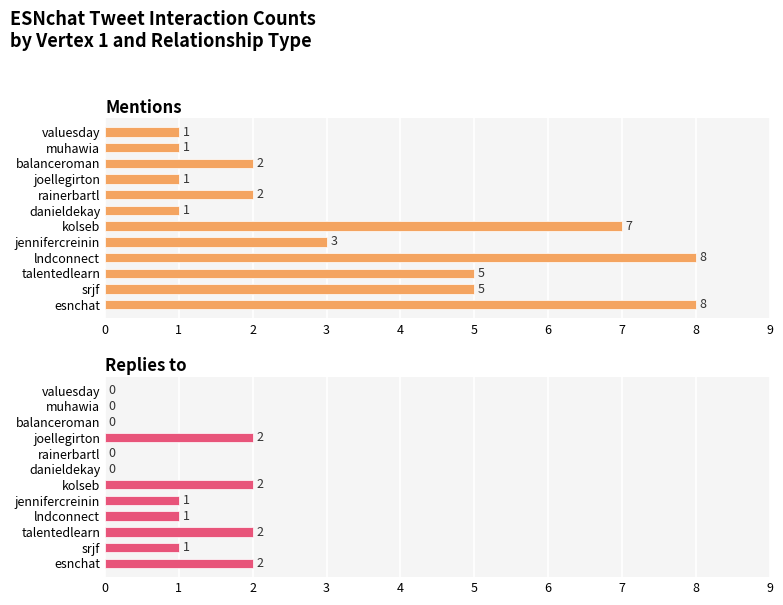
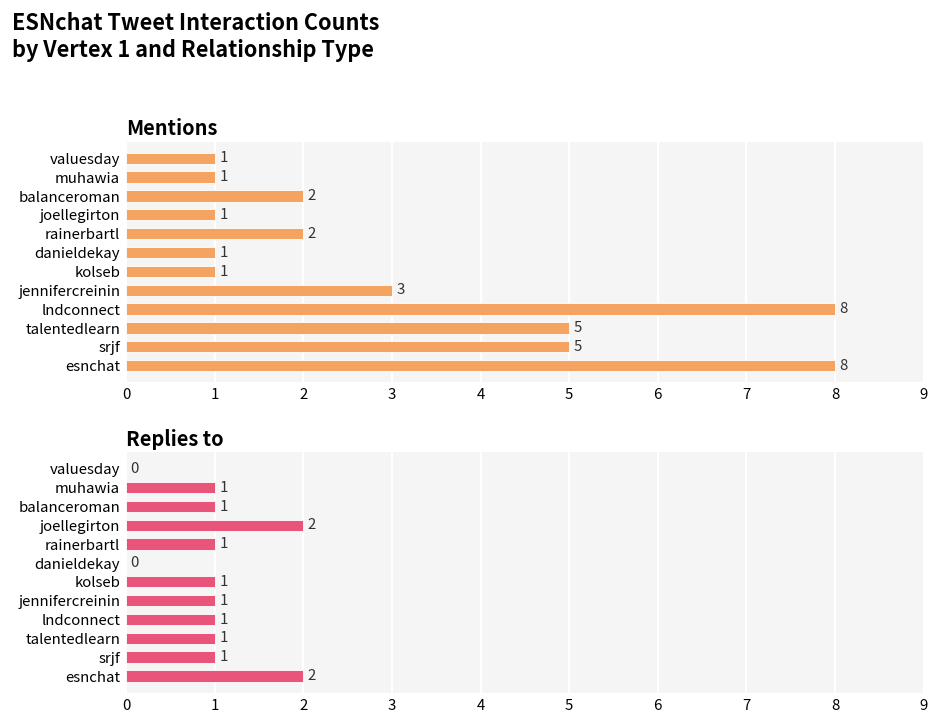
  {
    "Mentions": {
      "valuesday": 1,
      "muhawia": 1,
      "balanceroman": 2,
      "joellegirton": 1,
      "rainerbartl": 2,
      "danieldekay": 1,
-     "kolseb": 7,
+     "kolseb": 1,
      "jennifercreinin": 3,
      "lndconnect": 8,
      "talentedlearn": 5,
      "srjf": 5,
      "esnchat": 8
    },
    "Replies to": {
      "valuesday": 0,
-     "muhawia": 0,
-     "balanceroman": 0,
+     "muhawia": 1,
+     "balanceroman": 1,
      "joellegirton": 2,
-     "rainerbartl": 0,
+     "rainerbartl": 1,
      "danieldekay": 0,
-     "kolseb": 2,
+     "kolseb": 1,
      "jennifercreinin": 1,
      "lndconnect": 1,
-     "talentedlearn": 2,
+     "talentedlearn": 1,
      "srjf": 1,
      "esnchat": 2
    }
  }
